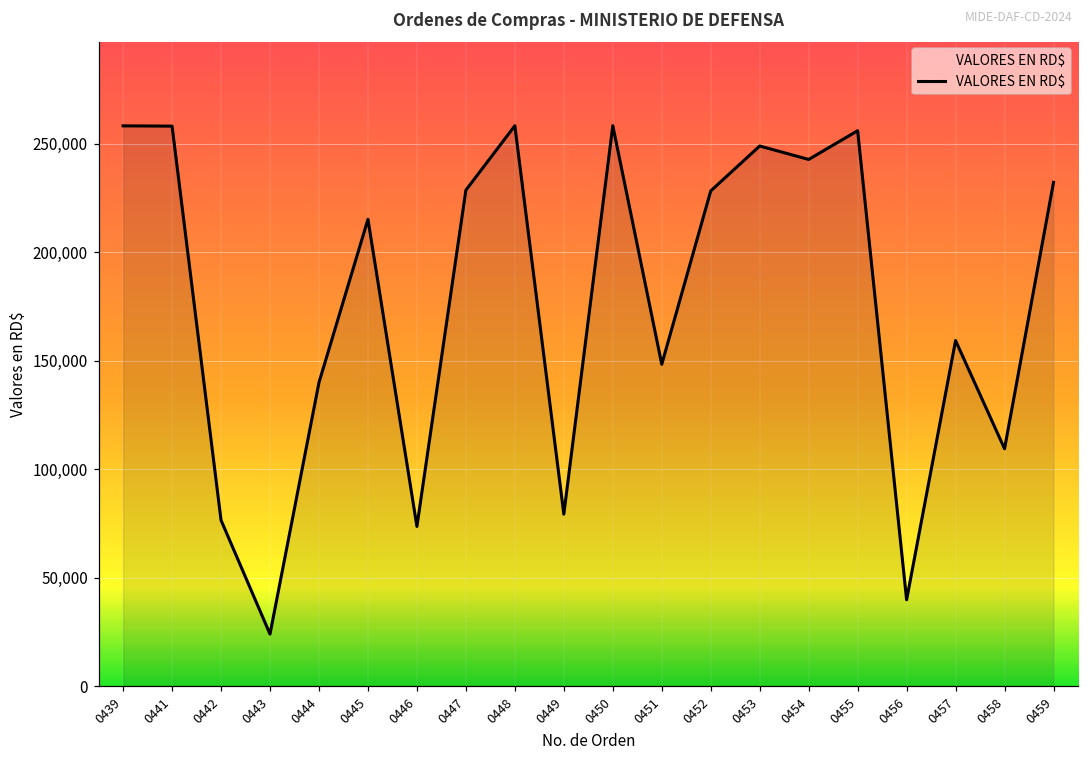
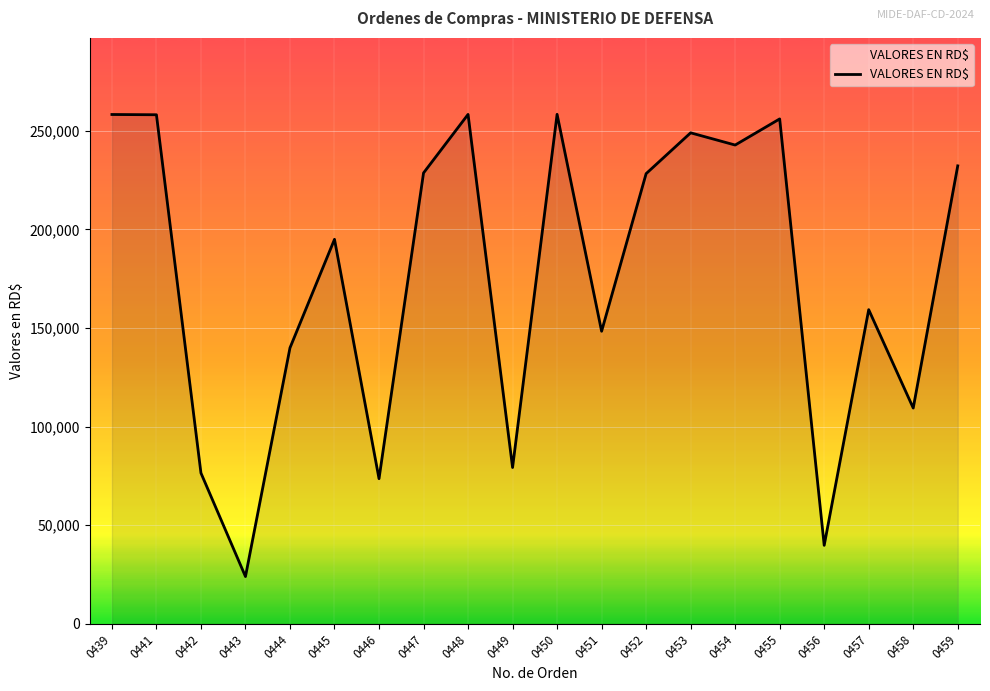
  {
    "0439": "258,000",
    "0441": "258,000",
    "0442": "77,000",
    "0443": "24,000",
    "0444": "140,000",
-   "0445": "215,000",
+   "0445": "195,000",
    "0446": "74,000",
    "0447": "229,000",
    "0448": "258,000",
    "0449": "79,000",
    "0450": "258,000",
    "0451": "148,000",
    "0452": "228,000",
    "0453": "249,000",
    "0454": "243,000",
    "0455": "256,000",
    "0456": "40,000",
    "0457": "159,000",
    "0458": "109,000",
    "0459": "232,000"
  }
